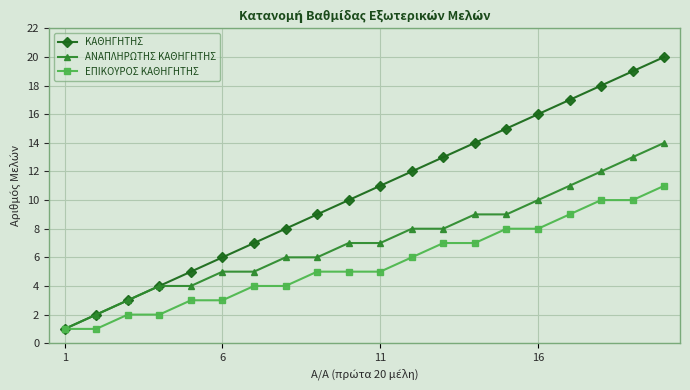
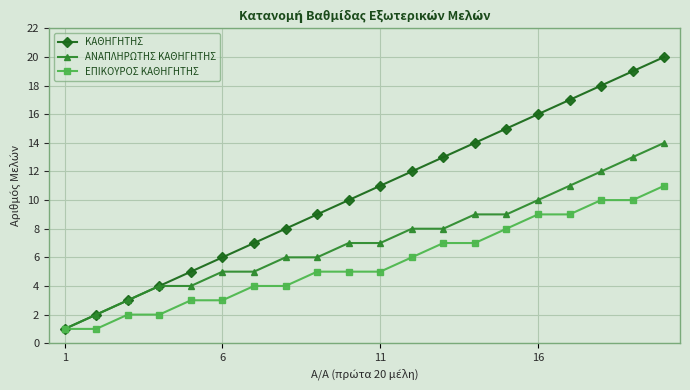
  {
    "ΕΠΙΚΟΥΡΟΣ ΚΑΘΗΓΗΤΗΣ": {
      "6": 3,
      "11": 5,
-     "16": 8
+     "16": 9
    }
  }
